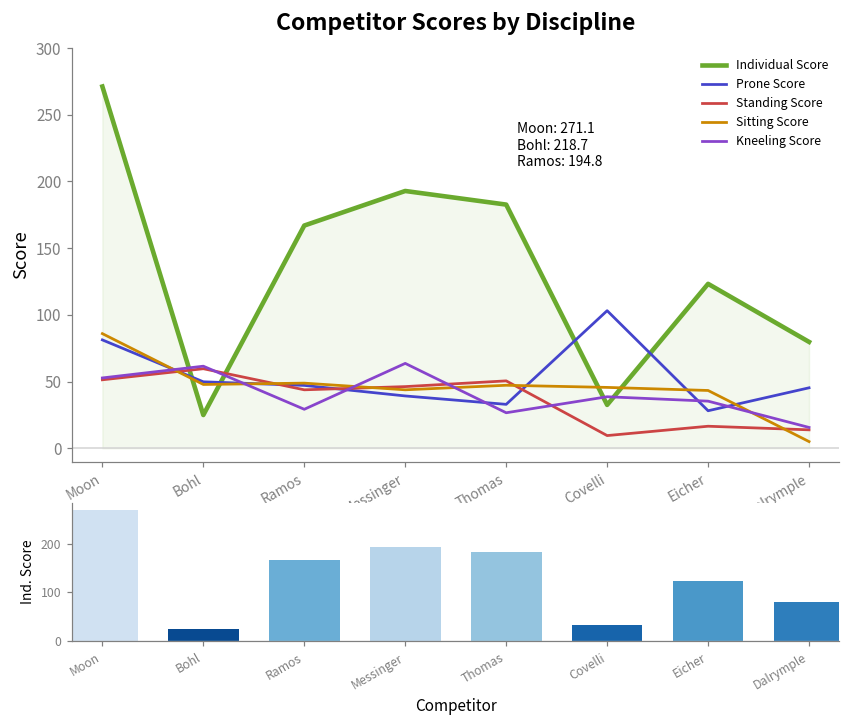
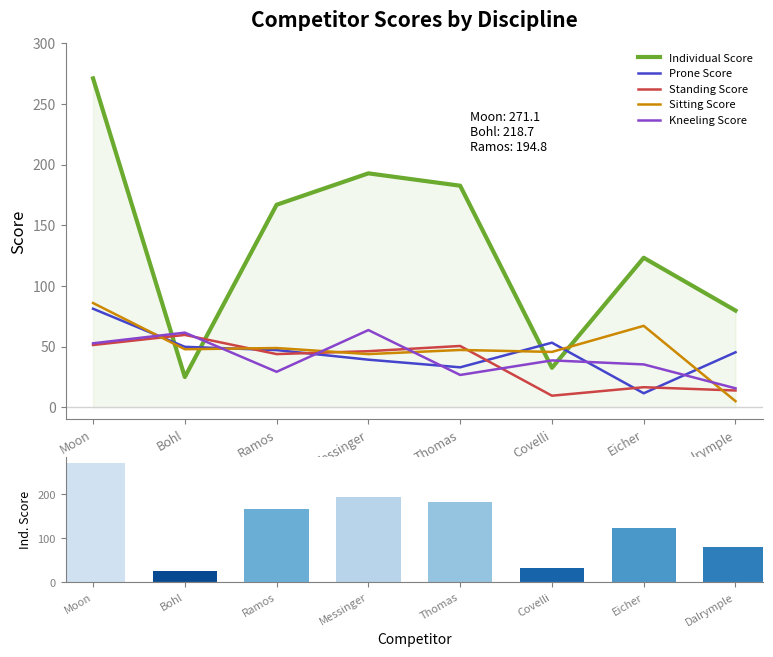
  {
    "Competitor Scores by Discipline": {
      "Individual Score": {
        "Moon": 271,
        "Bohl": 25,
        "Ramos": 167,
        "Thomas": 183,
        "Covelli": 33,
        "Eicher": 123
      },
      "Prone Score": {
        "Moon": 81,
        "Thomas": 33,
-       "Covelli": 103,
-       "Eicher": 28
+       "Covelli": 53,
+       "Eicher": 12
      },
      "Standing Score": {
        "Ramos": 44,
        "Thomas": 51,
        "Covelli": 10,
        "Eicher": 17
      },
      "Sitting Score": {
        "Moon": 86,
        "Thomas": 47,
        "Covelli": 46,
-       "Eicher": 43
+       "Eicher": 67
      },
      "Kneeling Score": {
        "Ramos": 29,
        "Thomas": 27,
        "Covelli": 39,
        "Eicher": 35
      }
    }
  }
